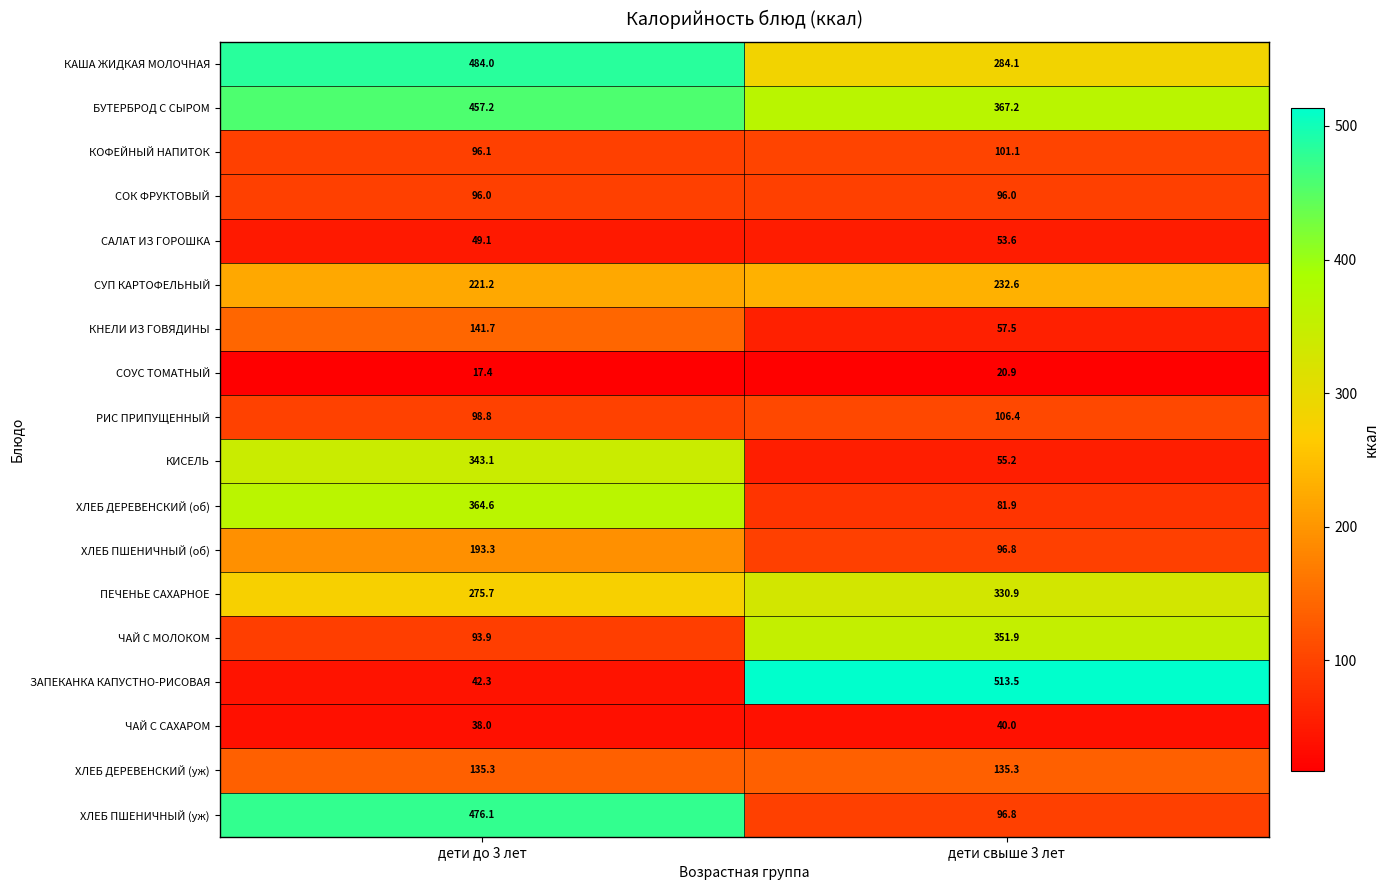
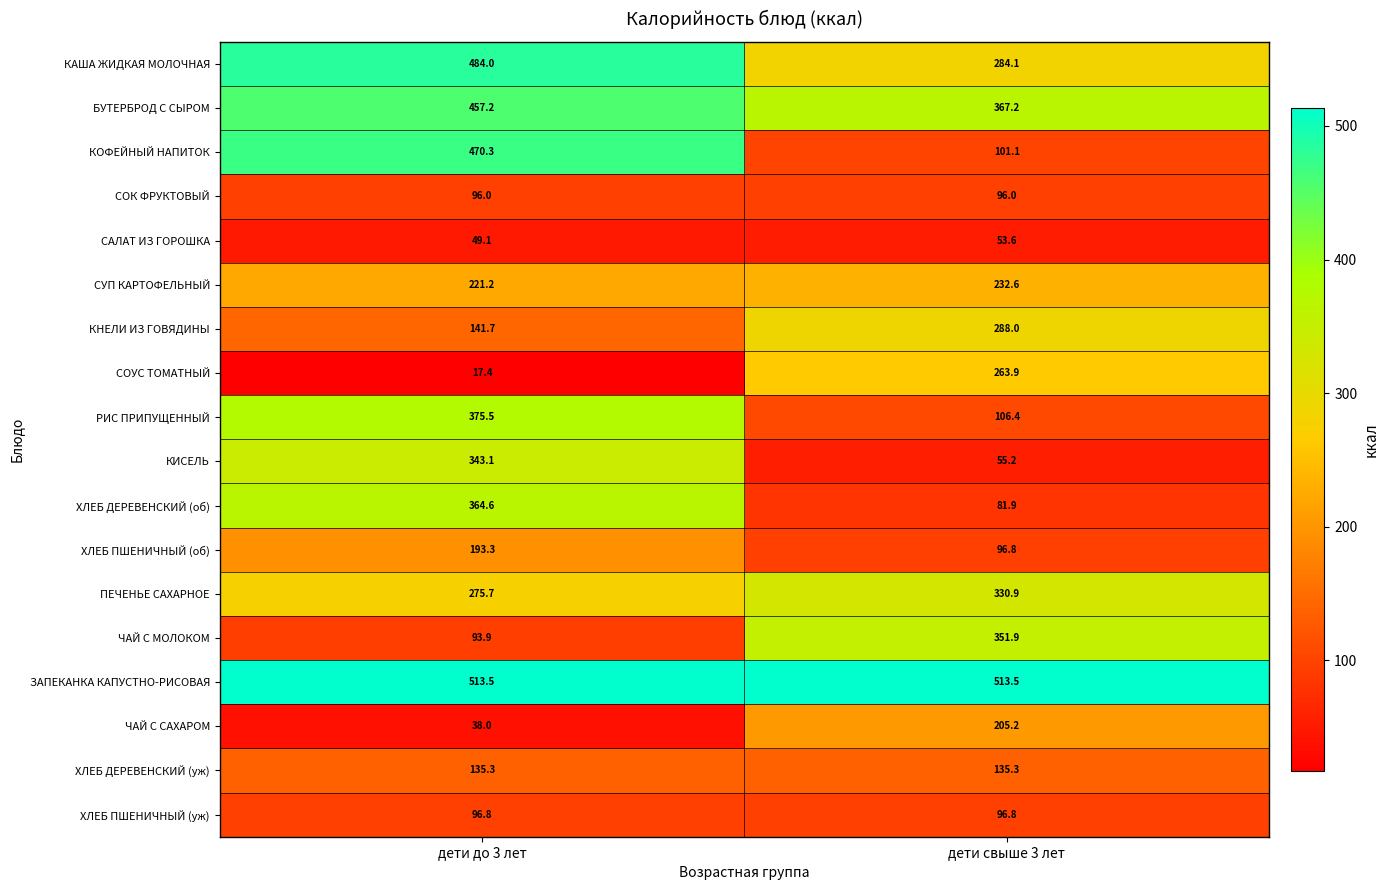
  {
    "КАША ЖИДКАЯ МОЛОЧНАЯ": {
      "дети до 3 лет": 484.0,
      "дети свыше 3 лет": 284.1
    },
    "БУТЕРБРОД С СЫРОМ": {
      "дети до 3 лет": 457.2,
      "дети свыше 3 лет": 367.2
    },
    "КОФЕЙНЫЙ НАПИТОК": {
-     "дети до 3 лет": 96.1,
+     "дети до 3 лет": 470.3,
      "дети свыше 3 лет": 101.1
    },
    "СОК ФРУКТОВЫЙ": {
      "дети до 3 лет": 96.0,
      "дети свыше 3 лет": 96.0
    },
    "САЛАТ ИЗ ГОРОШКА": {
      "дети до 3 лет": 49.1,
      "дети свыше 3 лет": 53.6
    },
    "СУП КАРТОФЕЛЬНЫЙ": {
      "дети до 3 лет": 221.2,
      "дети свыше 3 лет": 232.6
    },
    "КНЕЛИ ИЗ ГОВЯДИНЫ": {
      "дети до 3 лет": 141.7,
-     "дети свыше 3 лет": 57.5
+     "дети свыше 3 лет": 288.0
    },
    "СОУС ТОМАТНЫЙ": {
      "дети до 3 лет": 17.4,
-     "дети свыше 3 лет": 20.9
+     "дети свыше 3 лет": 263.9
    },
    "РИС ПРИПУЩЕННЫЙ": {
-     "дети до 3 лет": 98.8,
+     "дети до 3 лет": 375.5,
      "дети свыше 3 лет": 106.4
    },
    "КИСЕЛЬ": {
      "дети до 3 лет": 343.1,
      "дети свыше 3 лет": 55.2
    },
    "ХЛЕБ ДЕРЕВЕНСКИЙ (об)": {
      "дети до 3 лет": 364.6,
      "дети свыше 3 лет": 81.9
    },
    "ХЛЕБ ПШЕНИЧНЫЙ (об)": {
      "дети до 3 лет": 193.3,
      "дети свыше 3 лет": 96.8
    },
    "ПЕЧЕНЬЕ САХАРНОЕ": {
      "дети до 3 лет": 275.7,
      "дети свыше 3 лет": 330.9
    },
    "ЧАЙ С МОЛОКОМ": {
      "дети до 3 лет": 93.9,
      "дети свыше 3 лет": 351.9
    },
    "ЗАПЕКАНКА КАПУСТНО-РИСОВАЯ": {
-     "дети до 3 лет": 42.3,
+     "дети до 3 лет": 513.5,
      "дети свыше 3 лет": 513.5
    },
    "ЧАЙ С САХАРОМ": {
      "дети до 3 лет": 38.0,
-     "дети свыше 3 лет": 40.0
+     "дети свыше 3 лет": 205.2
    },
    "ХЛЕБ ДЕРЕВЕНСКИЙ (уж)": {
      "дети до 3 лет": 135.3,
      "дети свыше 3 лет": 135.3
    },
    "ХЛЕБ ПШЕНИЧНЫЙ (уж)": {
-     "дети до 3 лет": 476.1,
+     "дети до 3 лет": 96.8,
      "дети свыше 3 лет": 96.8
    }
  }
